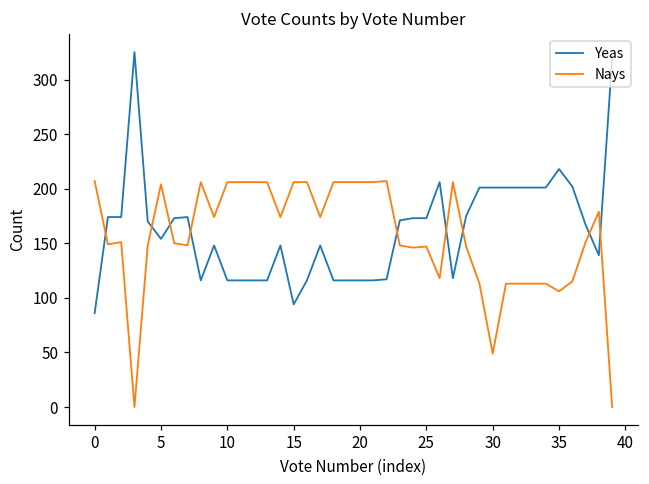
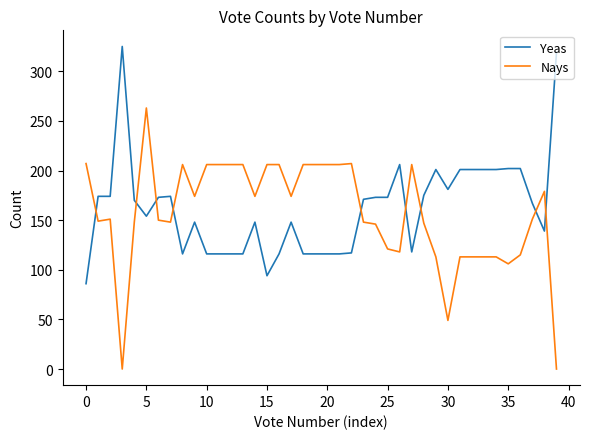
  {
    "Yeas": {
      "0": 90,
      "5": 150,
      "10": 120,
      "15": 90,
      "20": 120,
      "25": 170,
-     "30": 200,
-     "35": 220
+     "30": 180,
+     "35": 200
    },
    "Nays": {
      "0": 210,
-     "5": 200,
+     "5": 260,
      "10": 210,
      "15": 210,
      "20": 210,
-     "25": 150,
+     "25": 120,
      "30": 50,
      "35": 110
    }
  }
